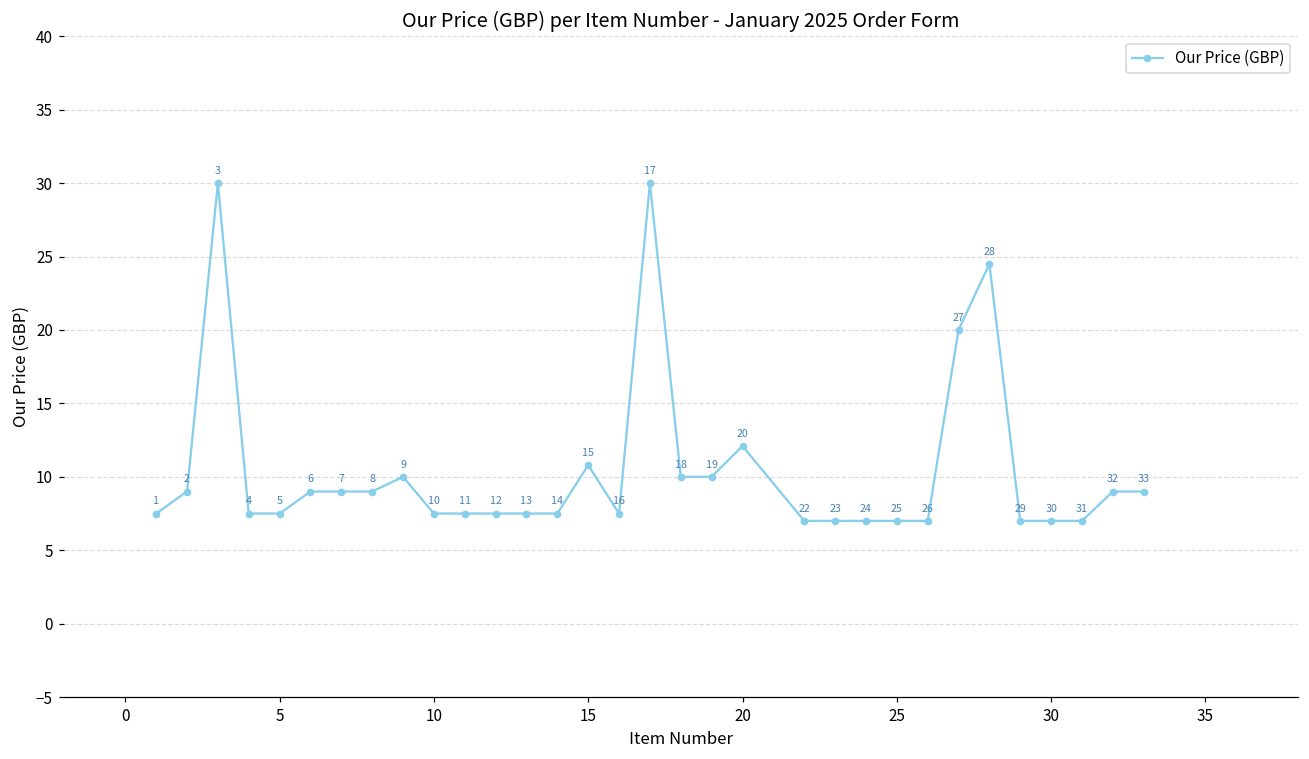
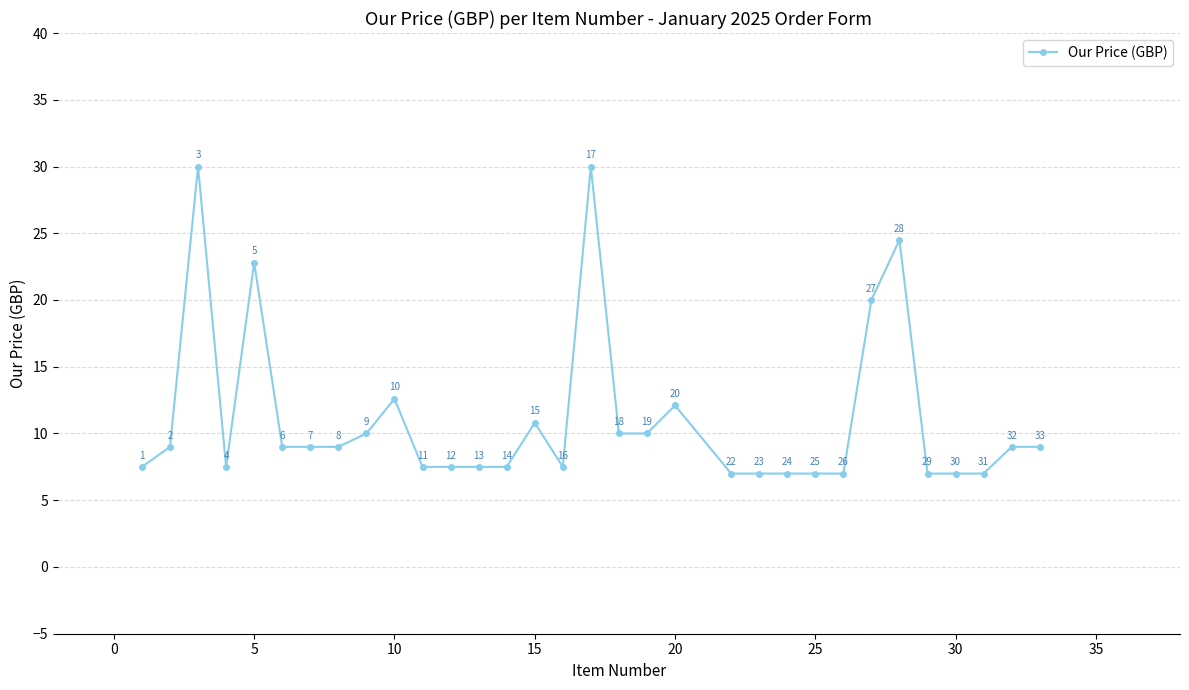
  {
-   "5": 7.5,
-   "10": 7.5
+   "5": 22.8,
+   "10": 12.6
  }
